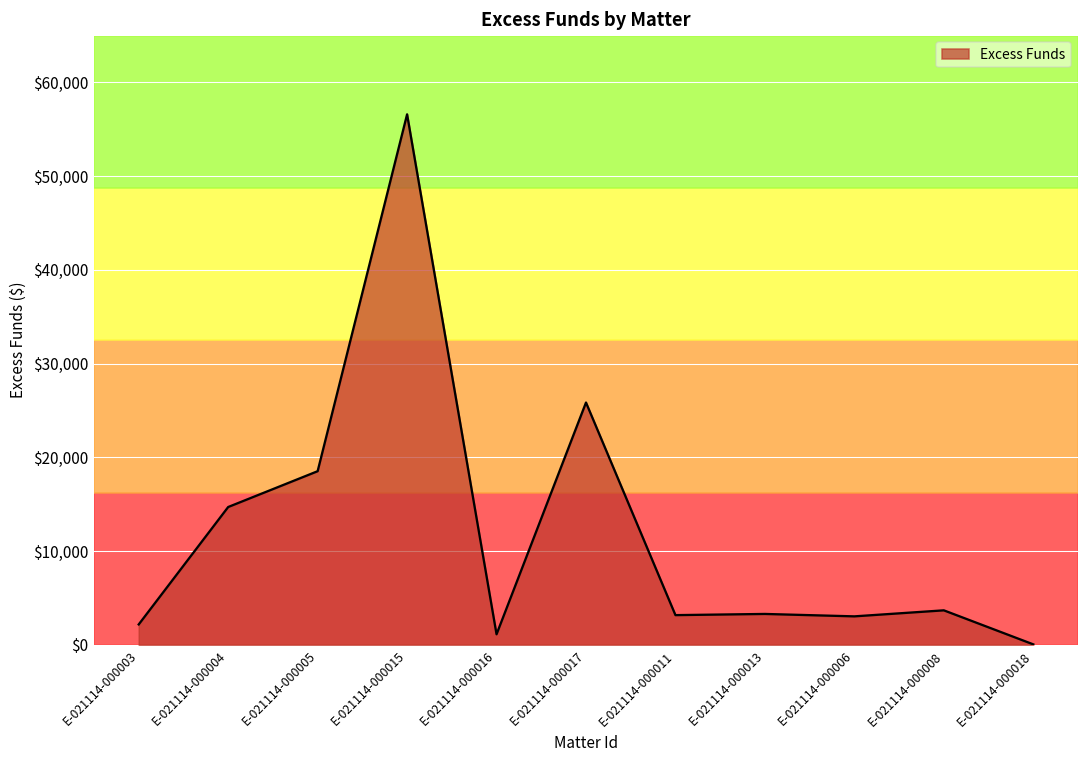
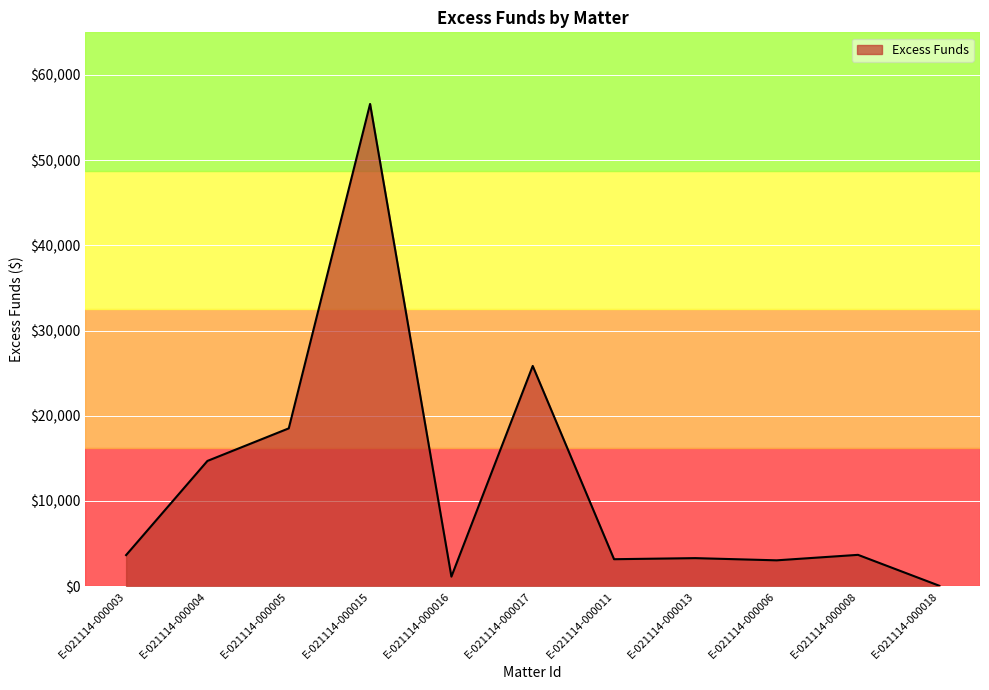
  {
-   "E-021114-000003": "$2,000",
+   "E-021114-000003": "$4,000",
    "E-021114-000004": "$15,000",
    "E-021114-000005": "$19,000",
    "E-021114-000015": "$57,000",
    "E-021114-000016": "$1,000",
    "E-021114-000017": "$26,000",
    "E-021114-000011": "$3,000",
    "E-021114-000013": "$3,000",
    "E-021114-000006": "$3,000",
    "E-021114-000008": "$4,000",
    "E-021114-000018": "$0"
  }
